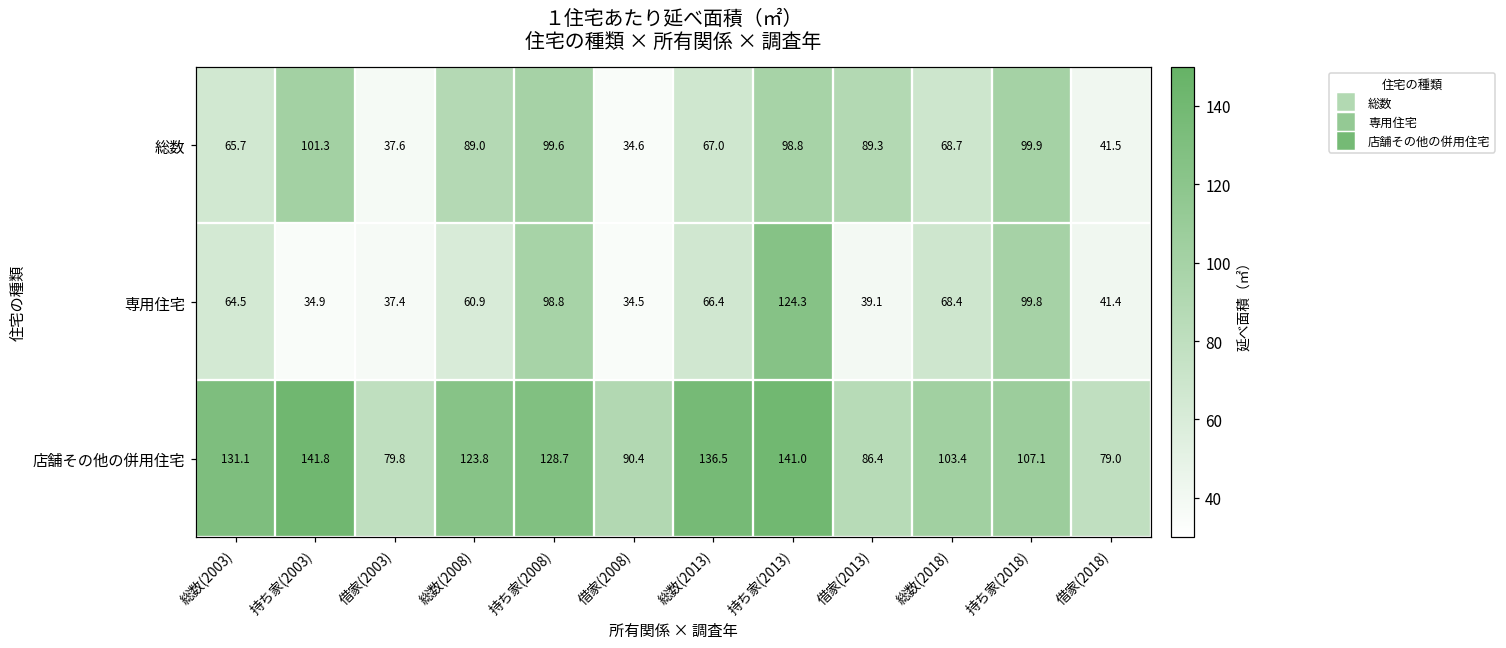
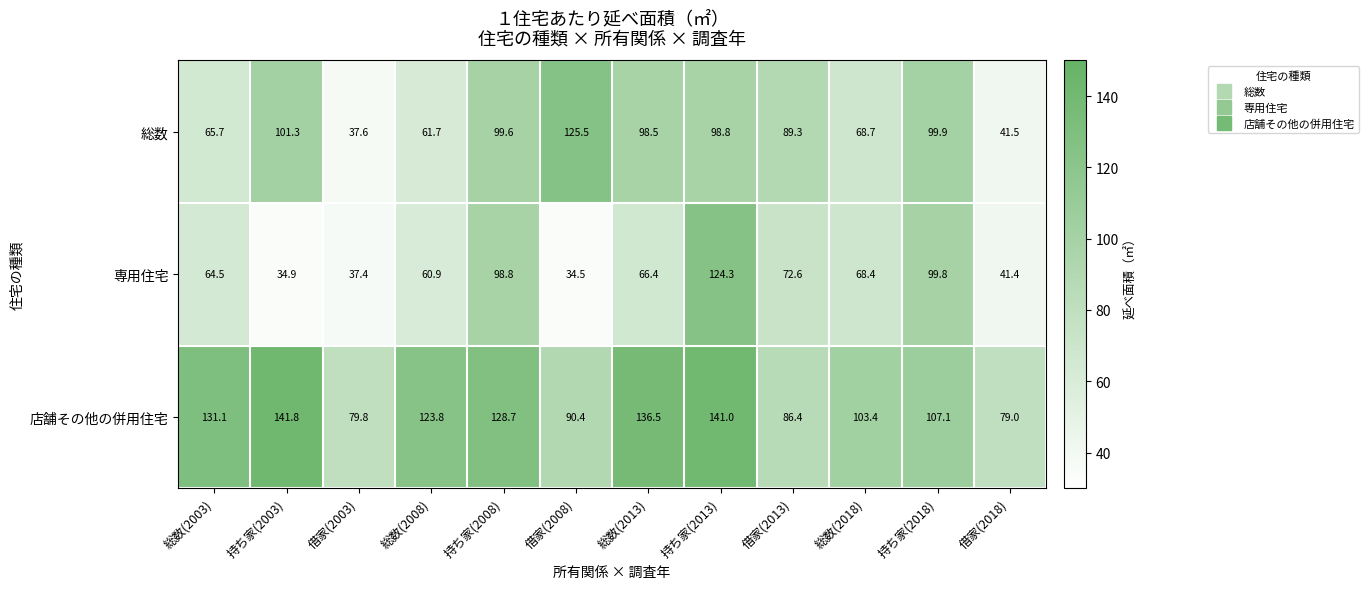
  {
    "総数": {
      "総数(2003)": 65.7,
      "持ち家(2003)": 101.3,
      "借家(2003)": 37.6,
-     "総数(2008)": 89.0,
+     "総数(2008)": 61.7,
      "持ち家(2008)": 99.6,
-     "借家(2008)": 34.6,
-     "総数(2013)": 67.0,
+     "借家(2008)": 125.5,
+     "総数(2013)": 98.5,
      "持ち家(2013)": 98.8,
      "借家(2013)": 89.3,
      "総数(2018)": 68.7,
      "持ち家(2018)": 99.9,
      "借家(2018)": 41.5
    },
    "専用住宅": {
      "総数(2003)": 64.5,
      "持ち家(2003)": 34.9,
      "借家(2003)": 37.4,
      "総数(2008)": 60.9,
      "持ち家(2008)": 98.8,
      "借家(2008)": 34.5,
      "総数(2013)": 66.4,
      "持ち家(2013)": 124.3,
-     "借家(2013)": 39.1,
+     "借家(2013)": 72.6,
      "総数(2018)": 68.4,
      "持ち家(2018)": 99.8,
      "借家(2018)": 41.4
    },
    "店舗その他の併用住宅": {
      "総数(2003)": 131.1,
      "持ち家(2003)": 141.8,
      "借家(2003)": 79.8,
      "総数(2008)": 123.8,
      "持ち家(2008)": 128.7,
      "借家(2008)": 90.4,
      "総数(2013)": 136.5,
      "持ち家(2013)": 141.0,
      "借家(2013)": 86.4,
      "総数(2018)": 103.4,
      "持ち家(2018)": 107.1,
      "借家(2018)": 79.0
    }
  }
